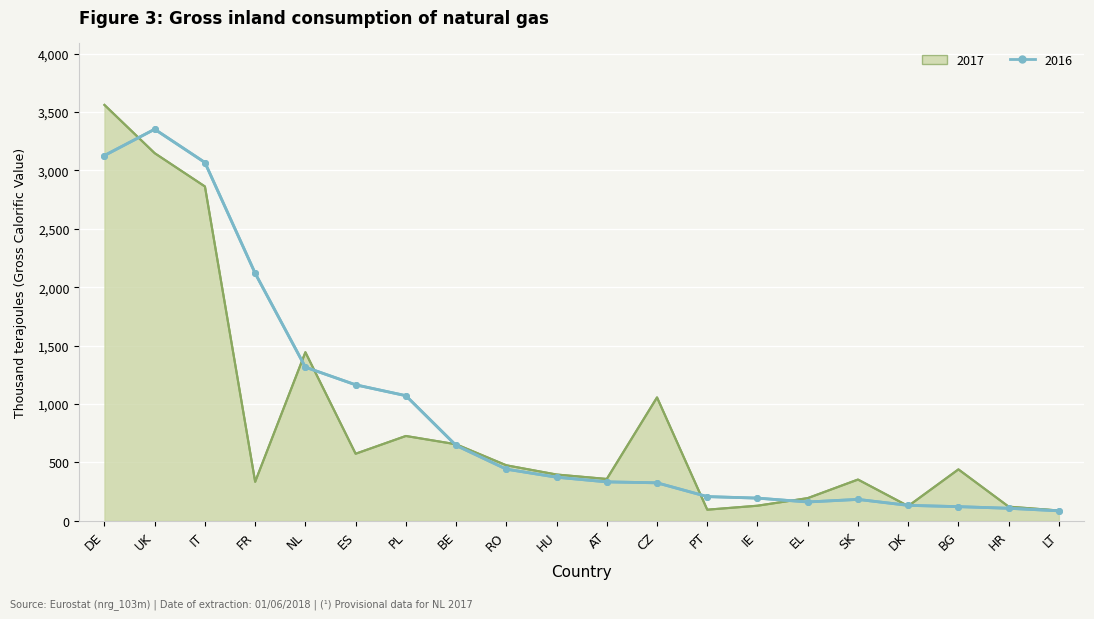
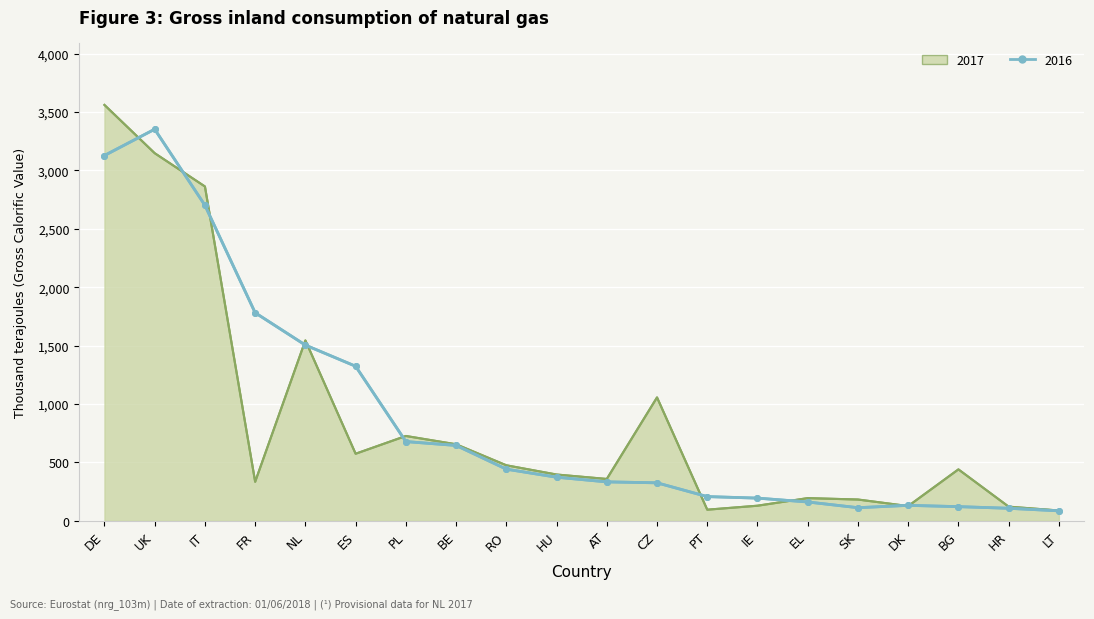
  {
    "2017": {
      "DE": "3,560",
      "UK": "3,150",
      "IT": "2,860",
      "FR": "340",
-     "NL": "1,440",
+     "NL": "1,550",
      "ES": "580",
      "PL": "730",
      "RO": "480",
      "HU": "400",
      "AT": "360",
      "CZ": "1,060",
      "PT": "100",
      "IE": "130",
      "EL": "200",
-     "SK": "350",
+     "SK": "180",
      "BG": "440"
    },
    "2016": {
      "DE": "3,130",
      "UK": "3,350",
-     "IT": "3,070",
-     "FR": "2,120",
-     "NL": "1,320",
-     "ES": "1,170",
-     "PL": "1,070",
+     "IT": "2,700",
+     "FR": "1,780",
+     "NL": "1,510",
+     "ES": "1,320",
+     "PL": "680",
      "RO": "440",
      "HU": "370",
      "AT": "330",
      "CZ": "330",
      "PT": "210",
      "IE": "200",
      "EL": "160",
-     "SK": "180",
+     "SK": "110",
      "BG": "120"
    }
  }
